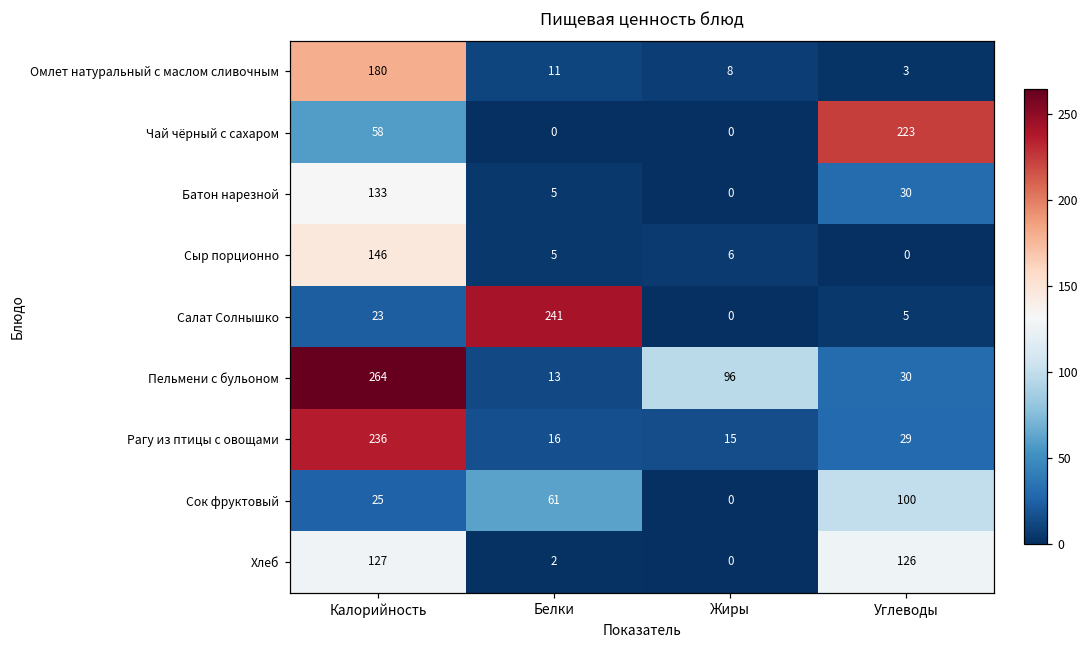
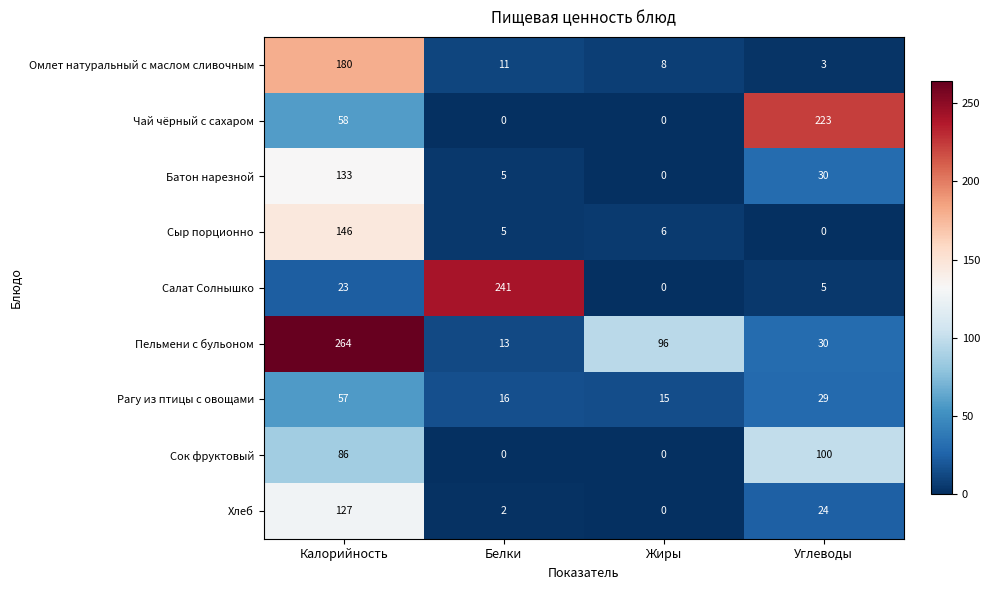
  {
    "Омлет натуральный с маслом сливочным": {
      "Калорийность": 180,
      "Белки": 11,
      "Жиры": 8,
      "Углеводы": 3
    },
    "Чай чёрный с сахаром": {
      "Калорийность": 58,
      "Белки": 0,
      "Жиры": 0,
      "Углеводы": 223
    },
    "Батон нарезной": {
      "Калорийность": 133,
      "Белки": 5,
      "Жиры": 0,
      "Углеводы": 30
    },
    "Сыр порционно": {
      "Калорийность": 146,
      "Белки": 5,
      "Жиры": 6,
      "Углеводы": 0
    },
    "Салат Солнышко": {
      "Калорийность": 23,
      "Белки": 241,
      "Жиры": 0,
      "Углеводы": 5
    },
    "Пельмени с бульоном": {
      "Калорийность": 264,
      "Белки": 13,
      "Жиры": 96,
      "Углеводы": 30
    },
    "Рагу из птицы с овощами": {
-     "Калорийность": 236,
+     "Калорийность": 57,
      "Белки": 16,
      "Жиры": 15,
      "Углеводы": 29
    },
    "Сок фруктовый": {
-     "Калорийность": 25,
-     "Белки": 61,
+     "Калорийность": 86,
+     "Белки": 0,
      "Жиры": 0,
      "Углеводы": 100
    },
    "Хлеб": {
      "Калорийность": 127,
      "Белки": 2,
      "Жиры": 0,
-     "Углеводы": 126
+     "Углеводы": 24
    }
  }
